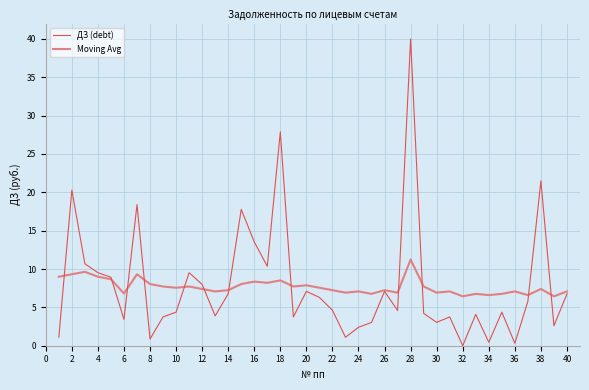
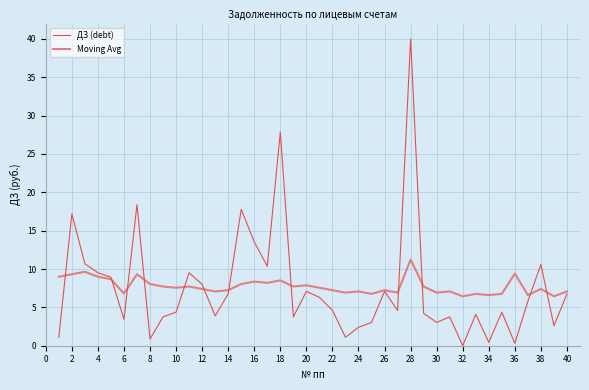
  {
    "ДЗ (debt)": {
-     "2": 20,
+     "2": 17,
      "4": 10,
      "6": 3,
      "8": 1,
      "10": 4,
      "12": 8,
      "14": 7,
      "16": 14,
      "18": 28,
      "20": 7,
      "22": 5,
      "24": 2,
      "28": 40,
      "30": 3,
      "32": 0,
      "34": 0,
      "36": 0,
-     "38": 21
+     "38": 11
    },
    "Moving Avg": {
      "2": 9,
      "4": 9,
      "6": 7,
      "8": 8,
      "10": 8,
      "12": 7,
      "14": 7,
      "16": 8,
      "18": 9,
      "20": 8,
      "22": 7,
      "24": 7,
      "28": 11,
      "30": 7,
      "32": 6,
      "34": 7,
-     "36": 7,
+     "36": 9,
      "38": 7
    }
  }
